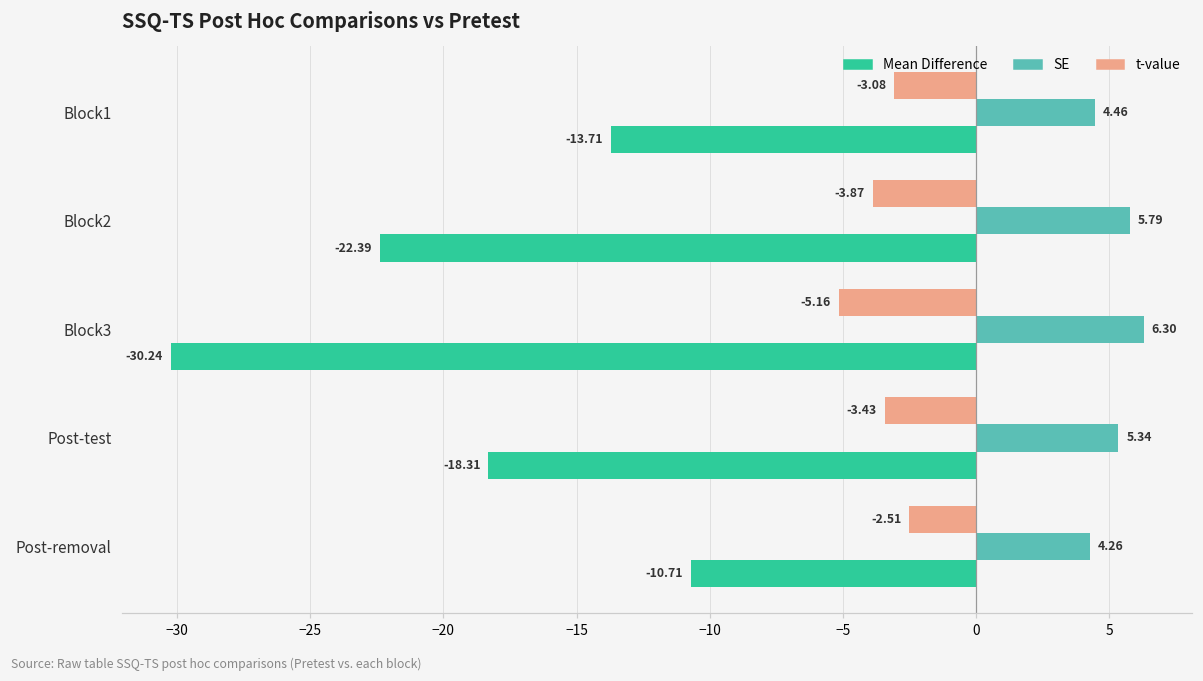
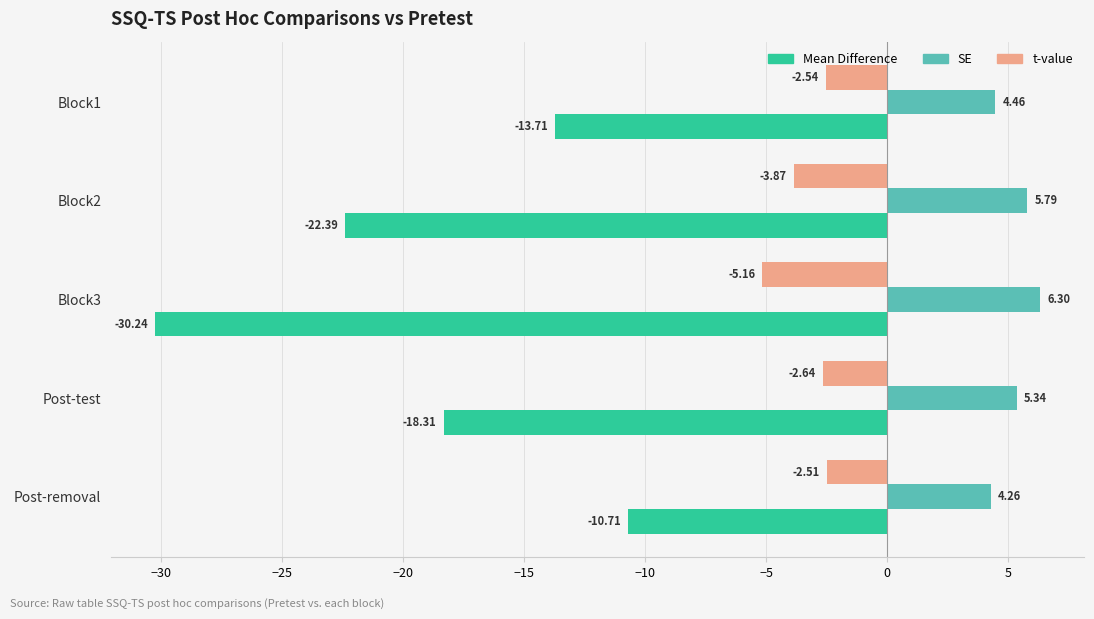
  {
    "t-value": {
-     "Block1": -3.08,
+     "Block1": -2.54,
      "Block2": -3.87,
      "Block3": -5.16,
-     "Post-test": -3.43,
+     "Post-test": -2.64,
      "Post-removal": -2.51
    }
  }
